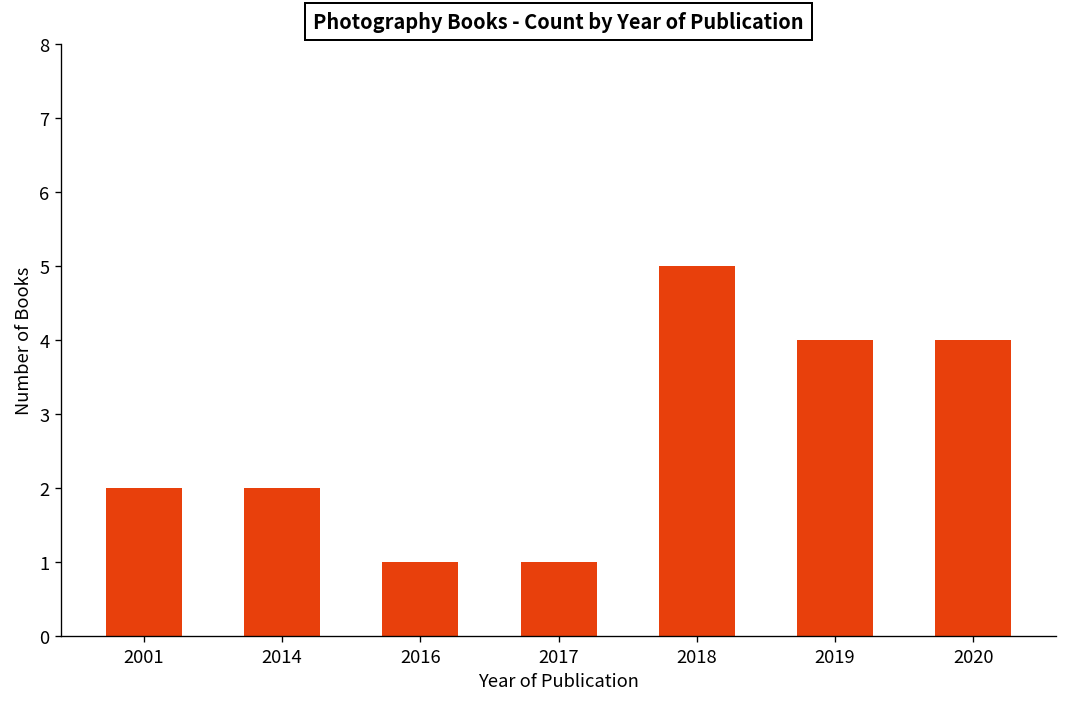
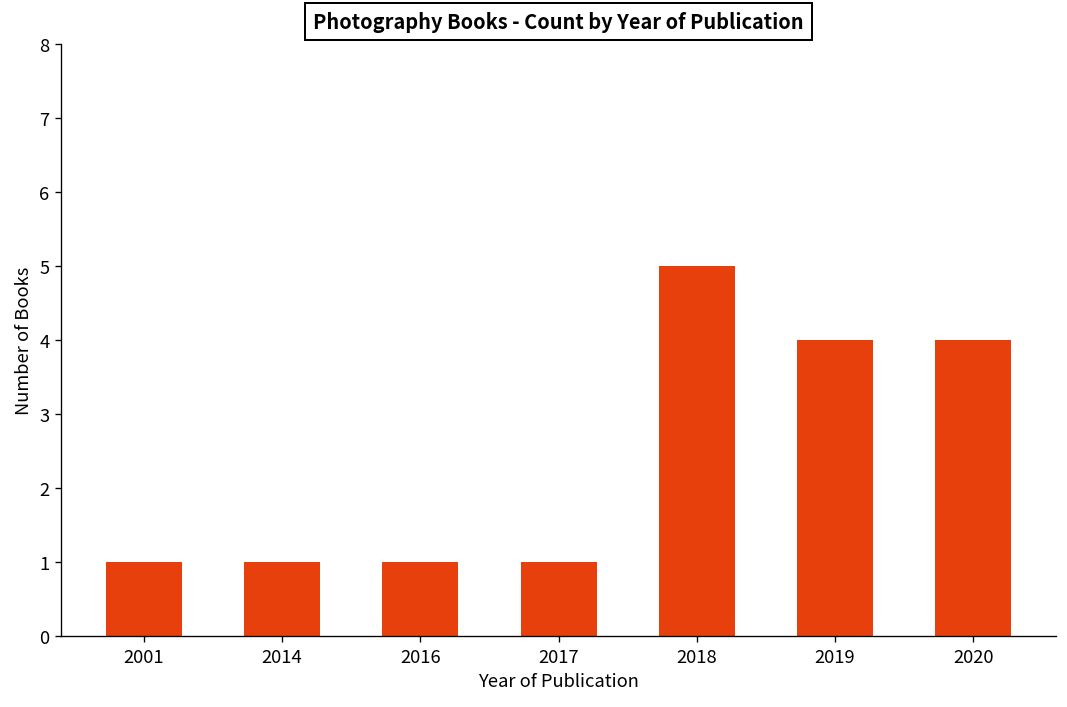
  {
-   "2001": 2,
-   "2014": 2,
+   "2001": 1,
+   "2014": 1,
    "2016": 1,
    "2017": 1,
    "2018": 5,
    "2019": 4,
    "2020": 4
  }
